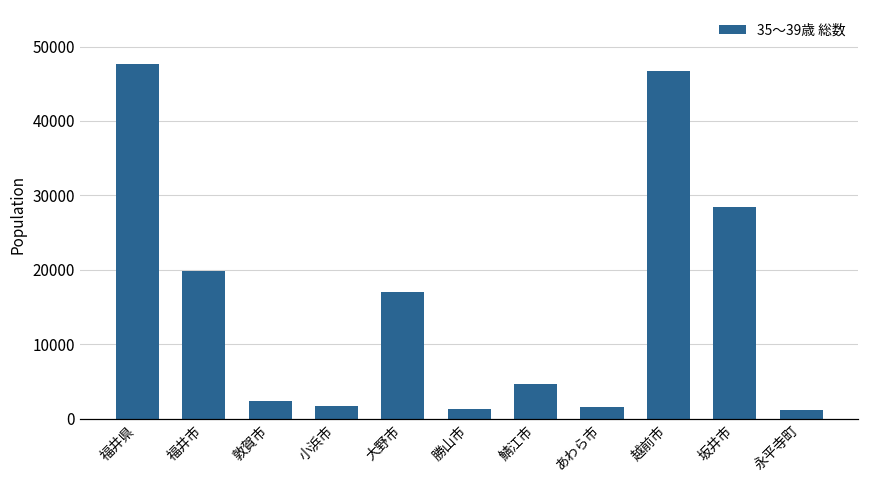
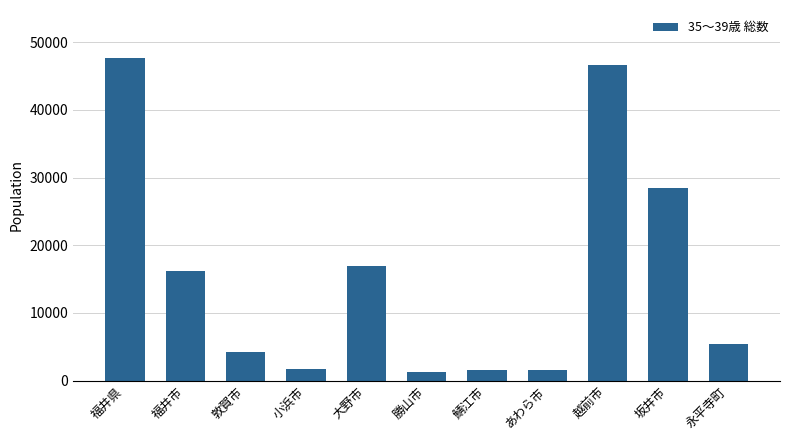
  {
    "福井県": 48000,
-   "福井市": 20000,
-   "敦賀市": 2000,
+   "福井市": 16000,
+   "敦賀市": 4000,
    "小浜市": 2000,
    "大野市": 17000,
    "勝山市": 1000,
-   "鯖江市": 5000,
+   "鯖江市": 2000,
    "あわら市": 2000,
    "越前市": 47000,
    "坂井市": 28000,
-   "永平寺町": 1000
+   "永平寺町": 5000
  }
